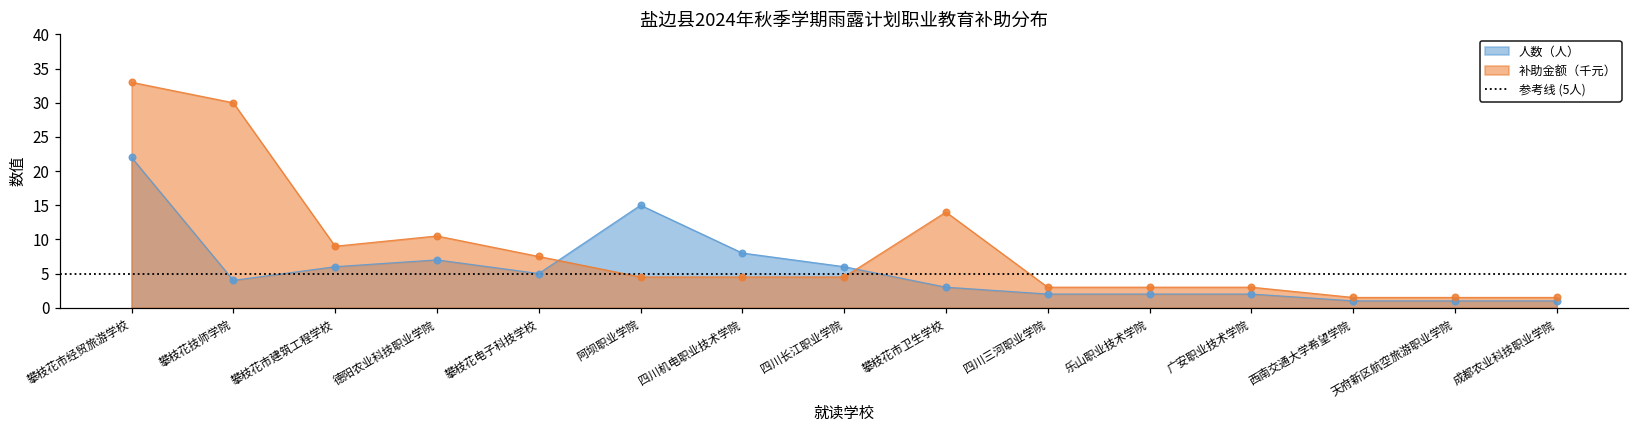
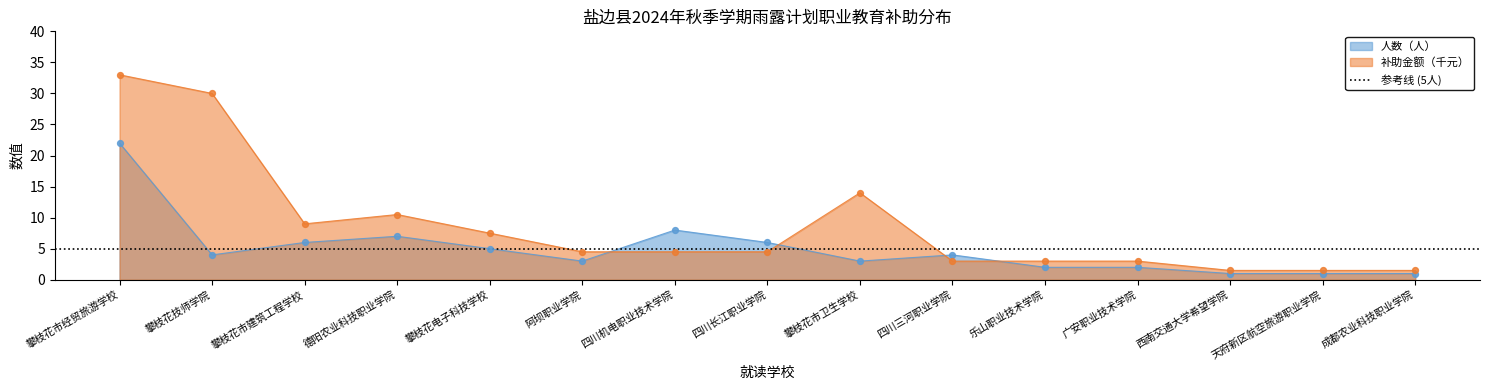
  {
    "人数（人）": {
      "攀枝花市经贸旅游学校": 22,
      "攀枝花技师学院": 4,
      "攀枝花市建筑工程学校": 6,
      "德阳农业科技职业学院": 7,
      "攀枝花电子科技学校": 5,
-     "阿坝职业学院": 15,
+     "阿坝职业学院": 3,
      "四川机电职业技术学院": 8,
      "四川长江职业学院": 6,
      "攀枝花市卫生学校": 3,
-     "四川三河职业学院": 2,
+     "四川三河职业学院": 4,
      "乐山职业技术学院": 2,
      "广安职业技术学院": 2,
      "西南交通大学希望学院": 1,
      "天府新区航空旅游职业学院": 1,
      "成都农业科技职业学院": 1
    },
    "补助金额（千元）": {
      "攀枝花市经贸旅游学校": 33,
      "攀枝花技师学院": 30,
      "攀枝花市建筑工程学校": 9,
      "德阳农业科技职业学院": 11,
      "攀枝花电子科技学校": 8,
      "阿坝职业学院": 5,
      "四川机电职业技术学院": 5,
      "四川长江职业学院": 5,
      "攀枝花市卫生学校": 14,
      "四川三河职业学院": 3,
      "乐山职业技术学院": 3,
      "广安职业技术学院": 3,
      "西南交通大学希望学院": 2,
      "天府新区航空旅游职业学院": 2,
      "成都农业科技职业学院": 2
    }
  }
